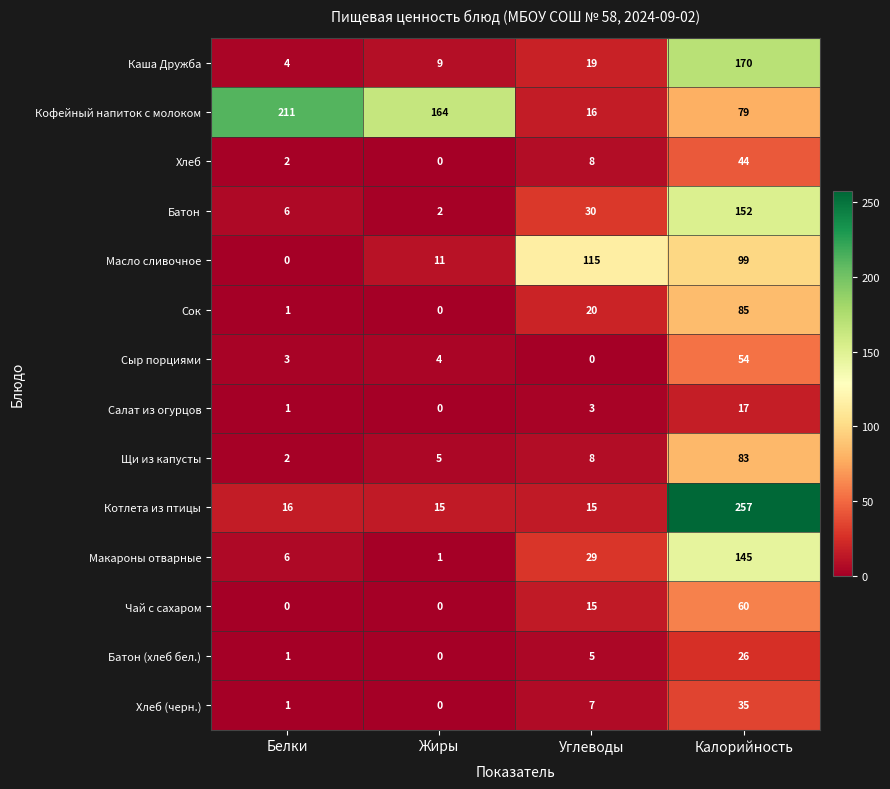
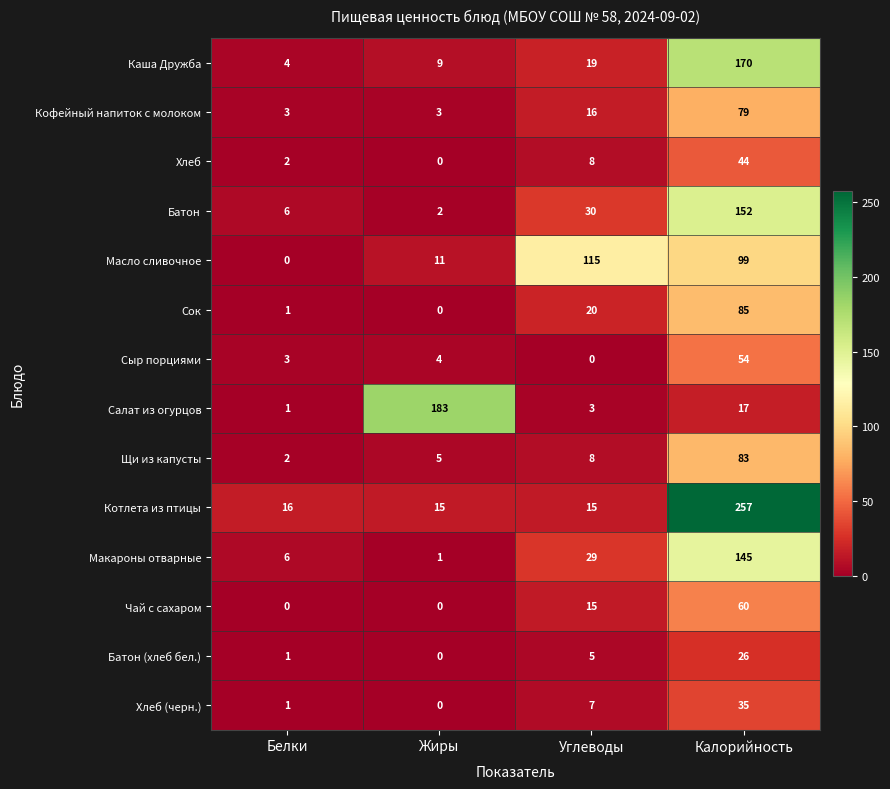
  {
    "Каша Дружба": {
      "Белки": 4,
      "Жиры": 9,
      "Углеводы": 19,
      "Калорийность": 170
    },
    "Кофейный напиток с молоком": {
-     "Белки": 211,
-     "Жиры": 164,
+     "Белки": 3,
+     "Жиры": 3,
      "Углеводы": 16,
      "Калорийность": 79
    },
    "Хлеб": {
      "Белки": 2,
      "Жиры": 0,
      "Углеводы": 8,
      "Калорийность": 44
    },
    "Батон": {
      "Белки": 6,
      "Жиры": 2,
      "Углеводы": 30,
      "Калорийность": 152
    },
    "Масло сливочное": {
      "Белки": 0,
      "Жиры": 11,
      "Углеводы": 115,
      "Калорийность": 99
    },
    "Сок": {
      "Белки": 1,
      "Жиры": 0,
      "Углеводы": 20,
      "Калорийность": 85
    },
    "Сыр порциями": {
      "Белки": 3,
      "Жиры": 4,
      "Углеводы": 0,
      "Калорийность": 54
    },
    "Салат из огурцов": {
      "Белки": 1,
-     "Жиры": 0,
+     "Жиры": 183,
      "Углеводы": 3,
      "Калорийность": 17
    },
    "Щи из капусты": {
      "Белки": 2,
      "Жиры": 5,
      "Углеводы": 8,
      "Калорийность": 83
    },
    "Котлета из птицы": {
      "Белки": 16,
      "Жиры": 15,
      "Углеводы": 15,
      "Калорийность": 257
    },
    "Макароны отварные": {
      "Белки": 6,
      "Жиры": 1,
      "Углеводы": 29,
      "Калорийность": 145
    },
    "Чай с сахаром": {
      "Белки": 0,
      "Жиры": 0,
      "Углеводы": 15,
      "Калорийность": 60
    },
    "Батон (хлеб бел.)": {
      "Белки": 1,
      "Жиры": 0,
      "Углеводы": 5,
      "Калорийность": 26
    },
    "Хлеб (черн.)": {
      "Белки": 1,
      "Жиры": 0,
      "Углеводы": 7,
      "Калорийность": 35
    }
  }
